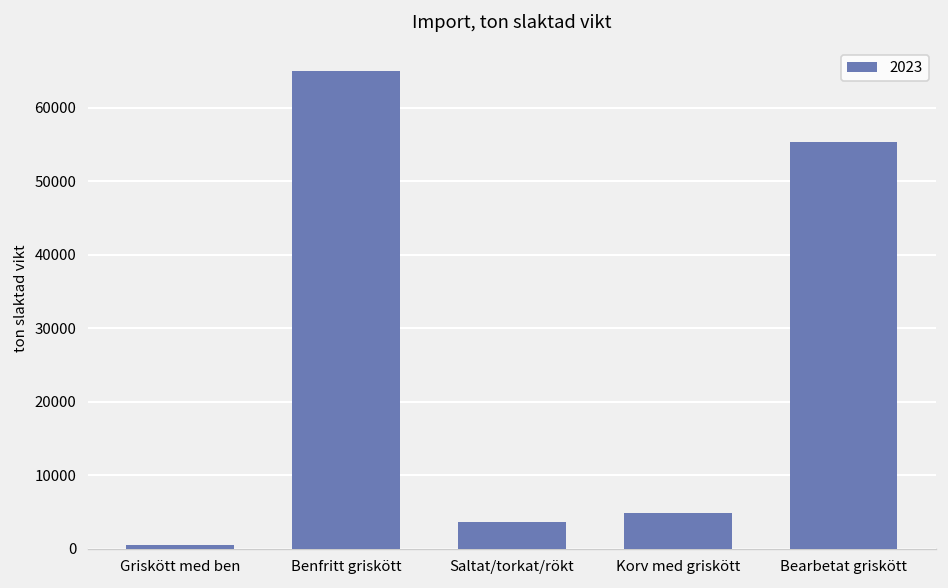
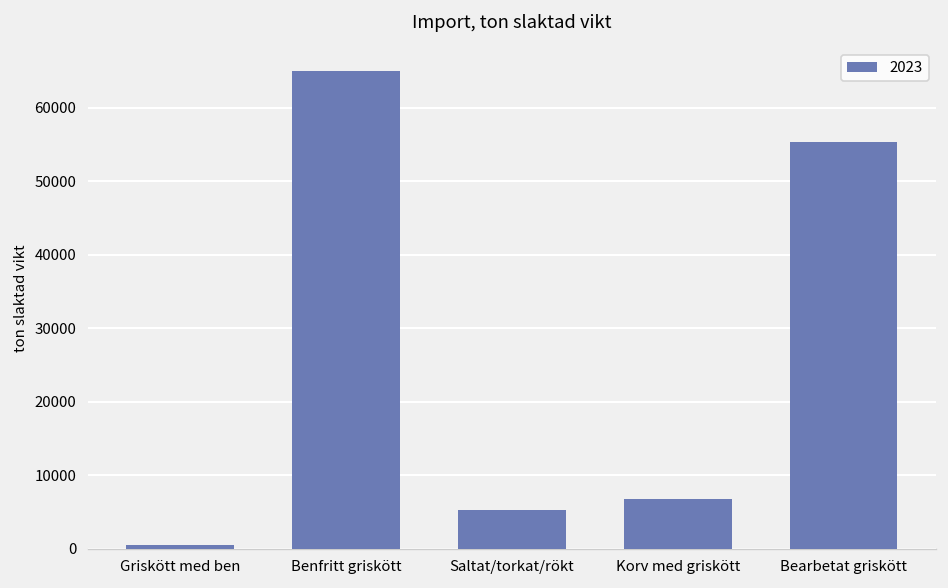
  {
    "Griskött med ben": 0,
    "Benfritt griskött": 65000,
-   "Saltat/torkat/rökt": 4000,
-   "Korv med griskött": 5000,
+   "Saltat/torkat/rökt": 5000,
+   "Korv med griskött": 7000,
    "Bearbetat griskött": 55000
  }
